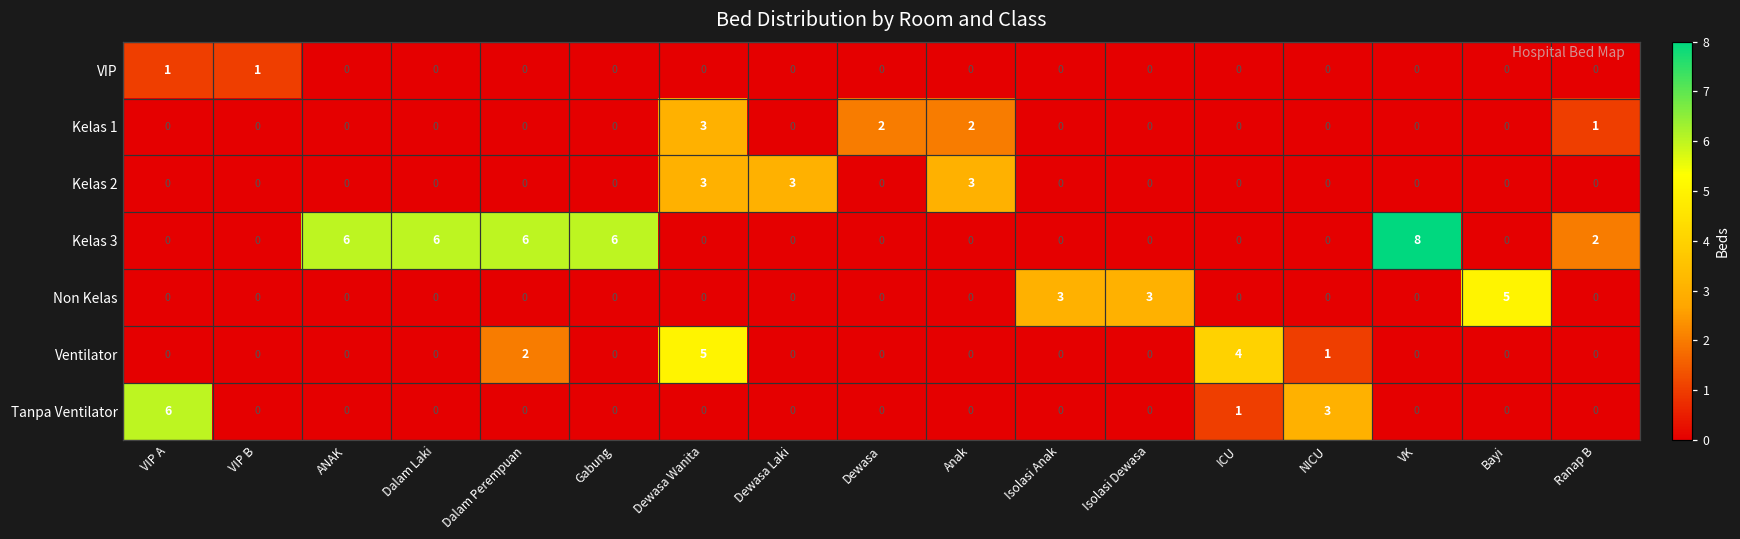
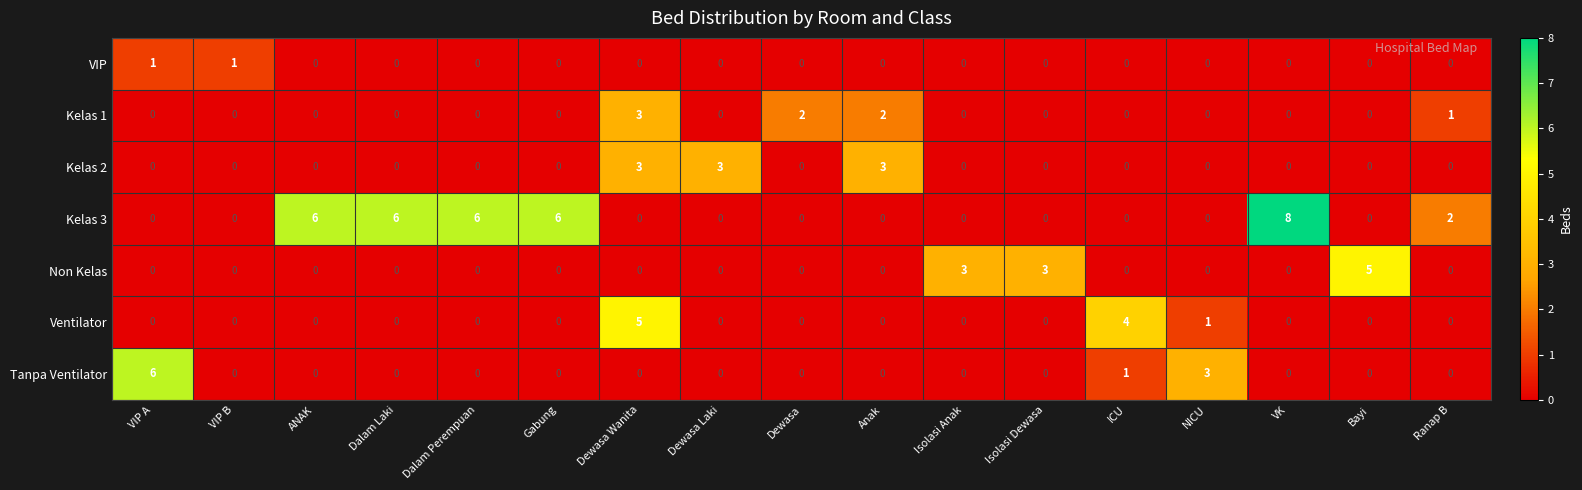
  {
    "VIP": {
      "VIP A": 1,
      "VIP B": 1,
      "ANAK": 0,
      "Dalam Laki": 0,
      "Dalam Perempuan": 0,
      "Gabung": 0,
      "Dewasa Wanita": 0,
      "Dewasa Laki": 0,
      "Dewasa": 0,
      "Anak": 0,
      "Isolasi Anak": 0,
      "Isolasi Dewasa": 0,
      "ICU": 0,
      "NICU": 0,
      "VK": 0,
      "Bayi": 0
    },
    "Kelas 1": {
      "VIP A": 0,
      "VIP B": 0,
      "ANAK": 0,
      "Dalam Laki": 0,
      "Dalam Perempuan": 0,
      "Gabung": 0,
      "Dewasa Wanita": 3,
      "Dewasa Laki": 0,
      "Dewasa": 2,
      "Anak": 2,
      "Isolasi Anak": 0,
      "Isolasi Dewasa": 0,
      "ICU": 0,
      "NICU": 0,
      "VK": 0,
      "Bayi": 0,
      "Ranap B": 1
    },
    "Kelas 2": {
      "VIP A": 0,
      "VIP B": 0,
      "ANAK": 0,
      "Dalam Laki": 0,
      "Dalam Perempuan": 0,
      "Gabung": 0,
      "Dewasa Wanita": 3,
      "Dewasa Laki": 3,
      "Dewasa": 0,
      "Anak": 3,
      "Isolasi Anak": 0,
      "Isolasi Dewasa": 0,
      "ICU": 0,
      "NICU": 0,
      "VK": 0,
      "Bayi": 0,
      "Ranap B": 0
    },
    "Kelas 3": {
      "VIP A": 0,
      "VIP B": 0,
      "ANAK": 6,
      "Dalam Laki": 6,
      "Dalam Perempuan": 6,
      "Gabung": 6,
      "Dewasa Wanita": 0,
      "Dewasa Laki": 0,
      "Dewasa": 0,
      "Anak": 0,
      "Isolasi Anak": 0,
      "Isolasi Dewasa": 0,
      "ICU": 0,
      "NICU": 0,
      "VK": 8,
      "Bayi": 0,
      "Ranap B": 2
    },
    "Non Kelas": {
      "VIP A": 0,
      "VIP B": 0,
      "ANAK": 0,
      "Dalam Laki": 0,
      "Dalam Perempuan": 0,
      "Gabung": 0,
      "Dewasa Wanita": 0,
      "Dewasa Laki": 0,
      "Dewasa": 0,
      "Anak": 0,
      "Isolasi Anak": 3,
      "Isolasi Dewasa": 3,
      "ICU": 0,
      "NICU": 0,
      "VK": 0,
      "Bayi": 5,
      "Ranap B": 0
    },
    "Ventilator": {
      "VIP A": 0,
      "VIP B": 0,
      "ANAK": 0,
      "Dalam Laki": 0,
-     "Dalam Perempuan": 2,
+     "Dalam Perempuan": 0,
      "Gabung": 0,
      "Dewasa Wanita": 5,
      "Dewasa Laki": 0,
      "Dewasa": 0,
      "Anak": 0,
      "Isolasi Anak": 0,
      "Isolasi Dewasa": 0,
      "ICU": 4,
      "NICU": 1,
      "VK": 0,
      "Bayi": 0,
      "Ranap B": 0
    },
    "Tanpa Ventilator": {
      "VIP A": 6,
      "VIP B": 0,
      "ANAK": 0,
      "Dalam Laki": 0,
      "Dalam Perempuan": 0,
      "Gabung": 0,
      "Dewasa Wanita": 0,
      "Dewasa Laki": 0,
      "Dewasa": 0,
      "Anak": 0,
      "Isolasi Anak": 0,
      "Isolasi Dewasa": 0,
      "ICU": 1,
      "NICU": 3,
      "VK": 0,
      "Bayi": 0,
      "Ranap B": 0
    }
  }
